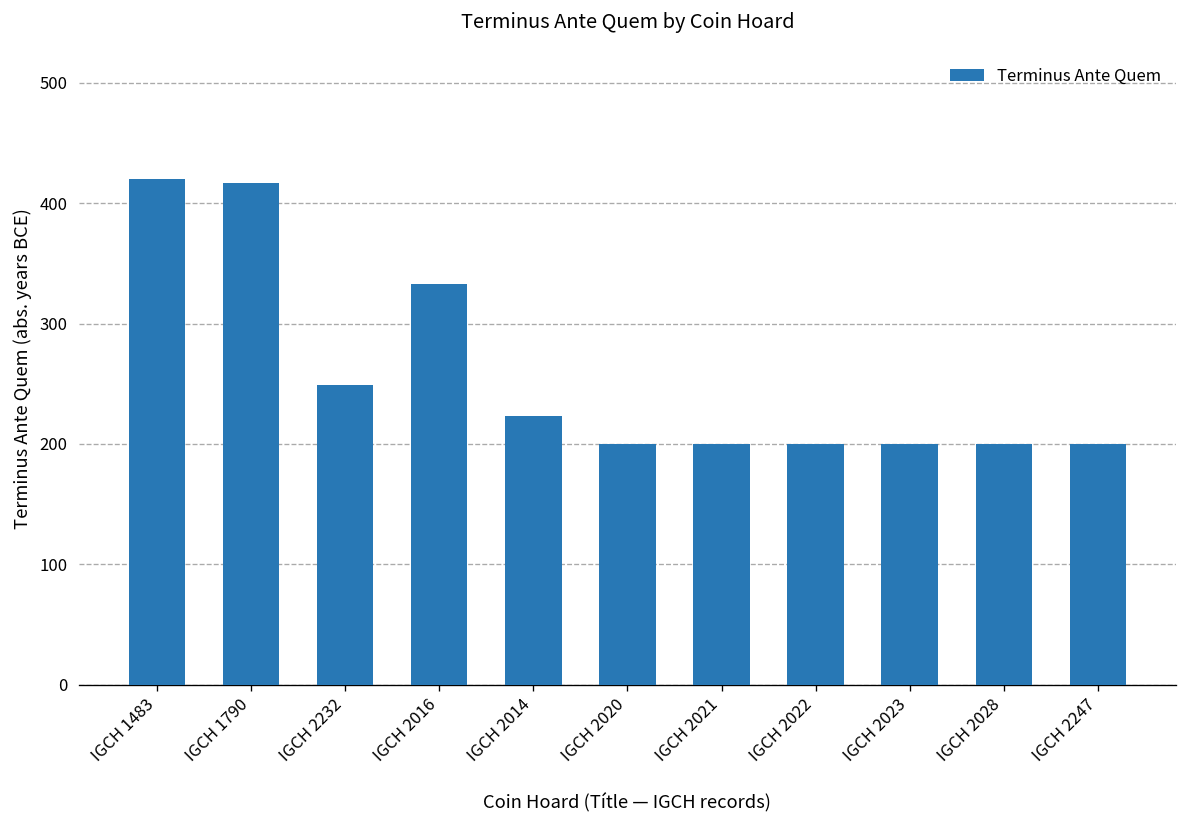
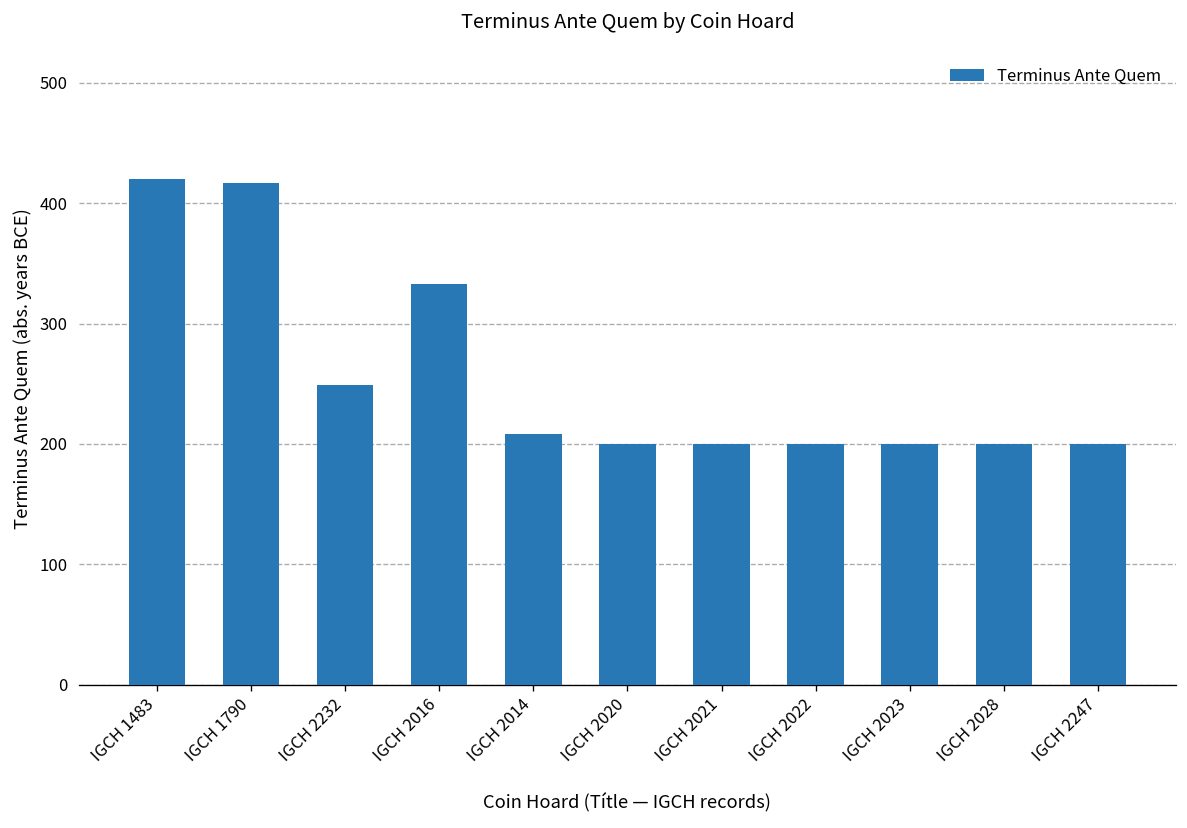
  {
    "IGCH 1483": 420,
    "IGCH 1790": 417,
    "IGCH 2232": 249,
    "IGCH 2016": 333,
-   "IGCH 2014": 223,
+   "IGCH 2014": 208,
    "IGCH 2020": 200,
    "IGCH 2021": 200,
    "IGCH 2022": 200,
    "IGCH 2023": 200,
    "IGCH 2028": 200,
    "IGCH 2247": 200
  }
